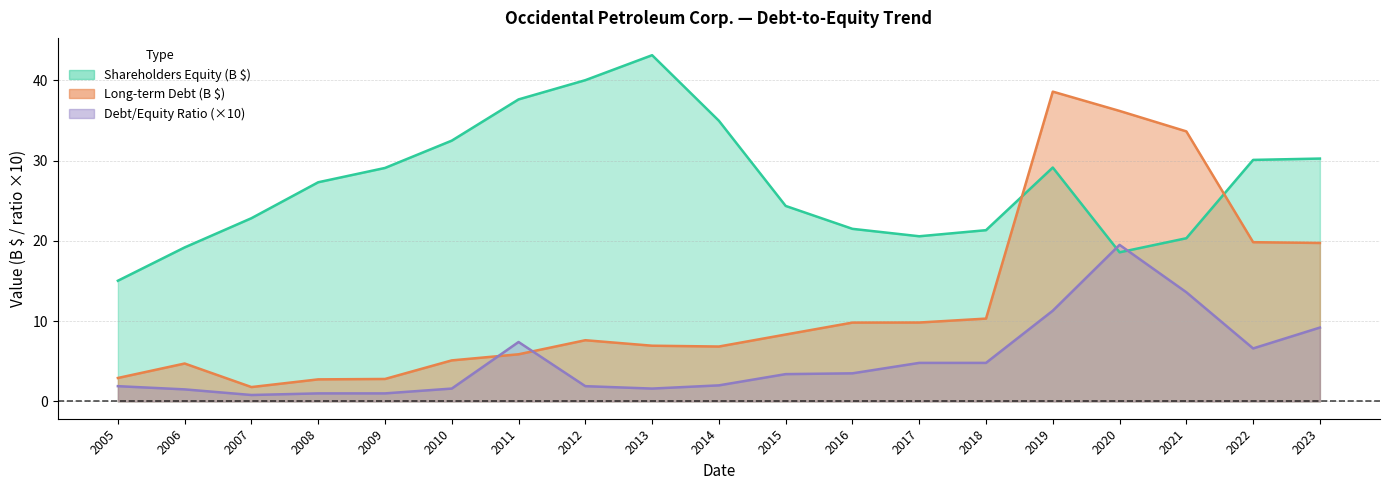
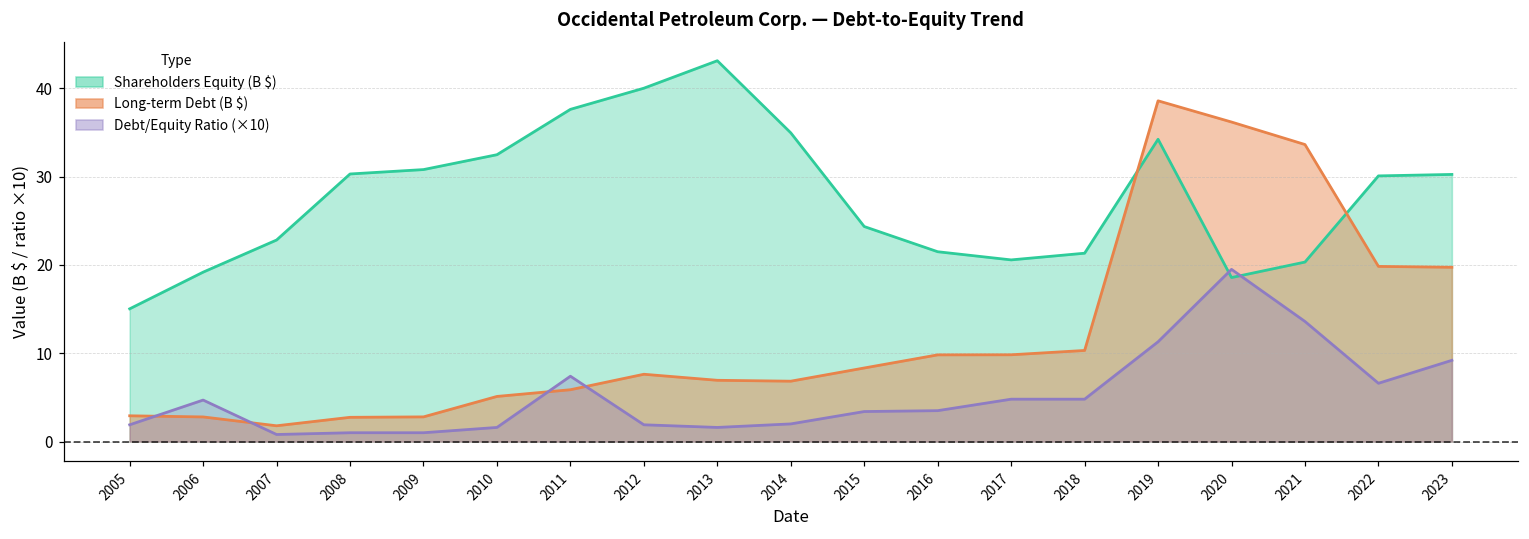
  {
    "Shareholders Equity (B $)": {
      "2005": 15,
      "2006": 19,
      "2007": 23,
-     "2008": 27,
-     "2009": 29,
+     "2008": 30,
+     "2009": 31,
      "2010": 32,
      "2011": 38,
      "2012": 40,
      "2013": 43,
      "2014": 35,
      "2015": 24,
      "2016": 21,
      "2017": 21,
      "2018": 21,
-     "2019": 29,
+     "2019": 34,
      "2020": 19,
      "2021": 20,
      "2022": 30,
      "2023": 30
    },
    "Long-term Debt (B $)": {
      "2005": 3,
-     "2006": 5,
+     "2006": 3,
      "2007": 2,
      "2008": 3,
      "2009": 3,
      "2010": 5,
      "2011": 6,
      "2012": 8,
      "2013": 7,
      "2014": 7,
      "2015": 8,
      "2016": 10,
      "2017": 10,
      "2018": 10,
      "2019": 39,
      "2020": 36,
      "2021": 34,
      "2022": 20,
      "2023": 20
    },
    "Debt/Equity Ratio (×10)": {
      "2005": 2,
-     "2006": 2,
+     "2006": 5,
      "2007": 1,
      "2008": 1,
      "2009": 1,
      "2010": 2,
      "2011": 7,
      "2012": 2,
      "2013": 2,
      "2014": 2,
      "2015": 3,
      "2016": 4,
      "2017": 5,
      "2018": 5,
      "2019": 11,
      "2020": 20,
      "2021": 14,
      "2022": 7,
      "2023": 9
    }
  }
